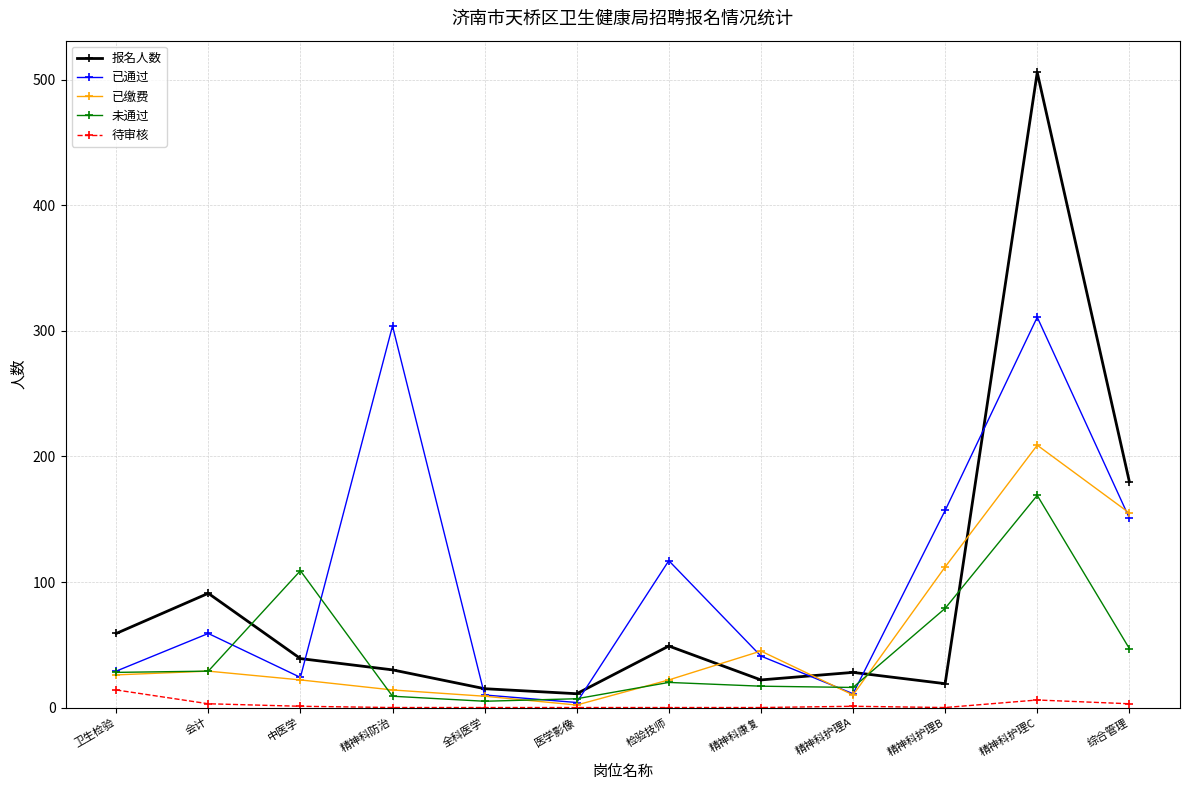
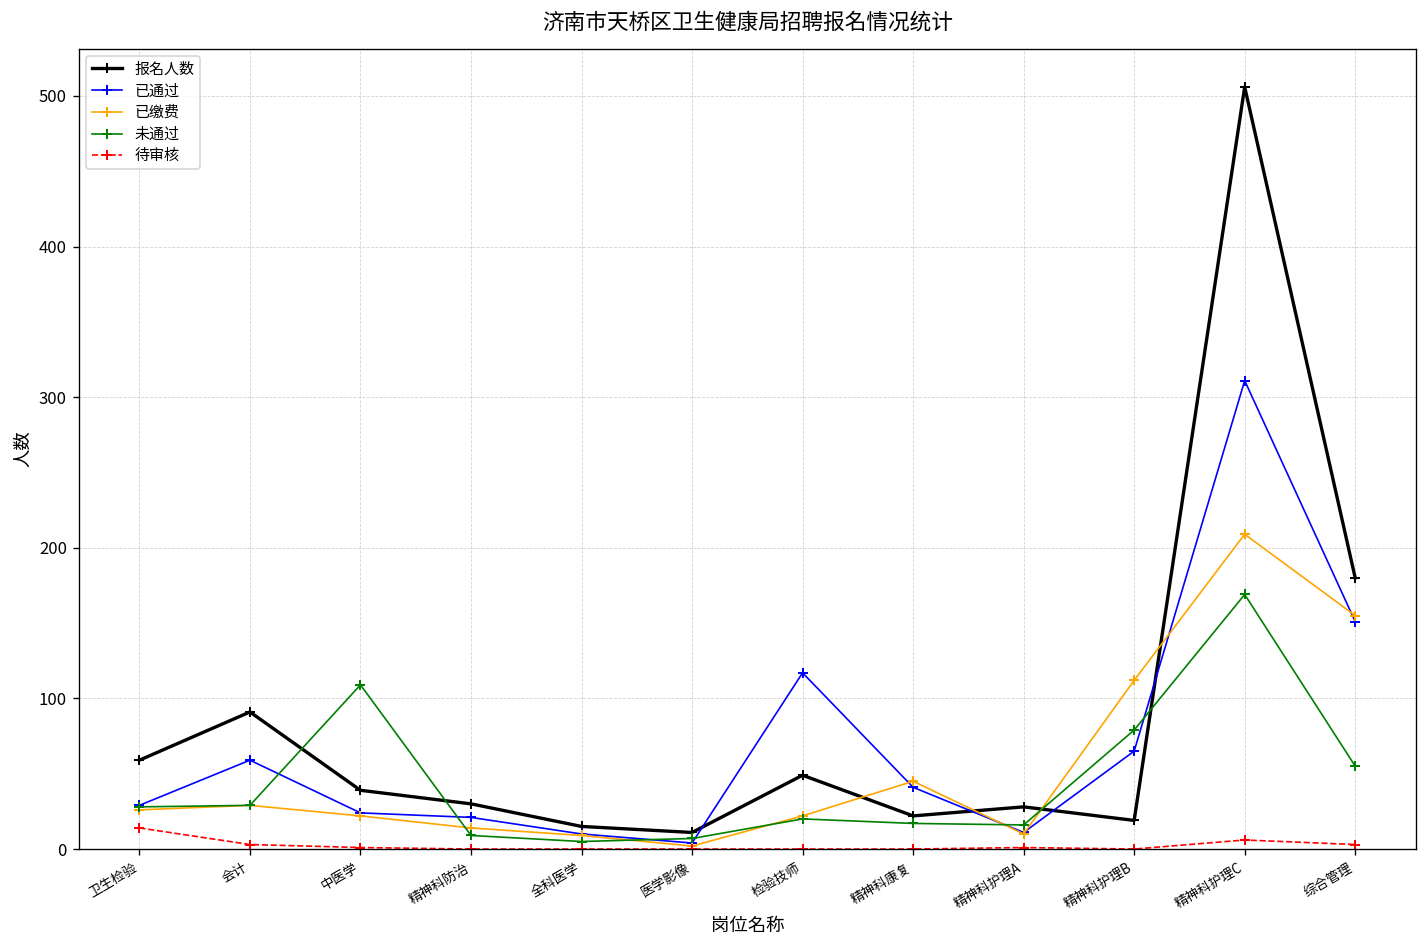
  {
    "报名人数": {
      "卫生检验": 59,
      "会计": 91,
      "中医学": 39,
      "精神科防治": 30,
      "全科医学": 15,
      "医学影像": 11,
      "检验技师": 49,
      "精神科康复": 22,
      "精神科护理A": 28,
      "精神科护理B": 19,
      "精神科护理C": 506,
      "综合管理": 180
    },
    "已通过": {
      "会计": 59,
-     "精神科防治": 304,
+     "精神科防治": 21,
      "检验技师": 117,
      "精神科康复": 41,
-     "精神科护理B": 157,
+     "精神科护理B": 65,
      "精神科护理C": 311,
      "综合管理": 151
    },
    "已缴费": {
      "精神科防治": 14,
      "精神科康复": 45,
      "精神科护理B": 112,
      "精神科护理C": 209,
      "综合管理": 155
    },
    "未通过": {
      "中医学": 109,
      "精神科防治": 9,
      "全科医学": 5,
      "医学影像": 7,
      "精神科康复": 17,
      "精神科护理A": 16,
      "精神科护理B": 79,
      "精神科护理C": 169,
-     "综合管理": 47
+     "综合管理": 55
    },
    "待审核": {
      "卫生检验": 14,
      "会计": 3,
      "中医学": 1,
      "精神科防治": 0,
      "全科医学": 0,
      "检验技师": 0,
      "精神科康复": 0,
      "精神科护理A": 1,
      "精神科护理B": 0,
      "精神科护理C": 6,
      "综合管理": 3
    }
  }
